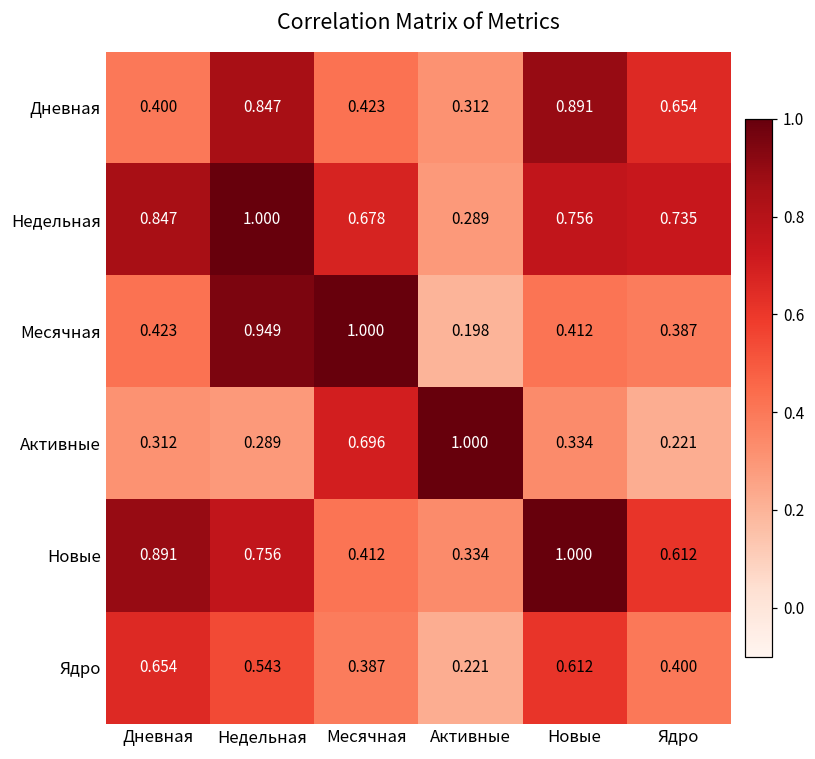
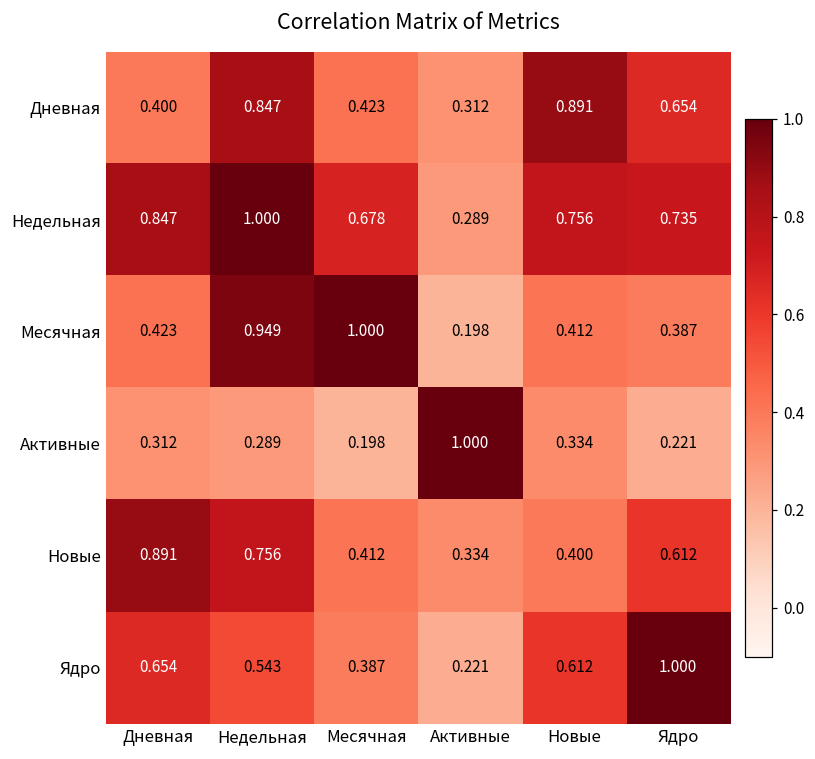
  {
    "Дневная": {
      "Дневная": 0.400,
      "Недельная": 0.847,
      "Месячная": 0.423,
      "Активные": 0.312,
      "Новые": 0.891,
      "Ядро": 0.654
    },
    "Недельная": {
      "Дневная": 0.847,
      "Недельная": 1.000,
      "Месячная": 0.678,
      "Активные": 0.289,
      "Новые": 0.756,
      "Ядро": 0.735
    },
    "Месячная": {
      "Дневная": 0.423,
      "Недельная": 0.949,
      "Месячная": 1.000,
      "Активные": 0.198,
      "Новые": 0.412,
      "Ядро": 0.387
    },
    "Активные": {
      "Дневная": 0.312,
      "Недельная": 0.289,
-     "Месячная": 0.696,
+     "Месячная": 0.198,
      "Активные": 1.000,
      "Новые": 0.334,
      "Ядро": 0.221
    },
    "Новые": {
      "Дневная": 0.891,
      "Недельная": 0.756,
      "Месячная": 0.412,
      "Активные": 0.334,
-     "Новые": 1.000,
+     "Новые": 0.400,
      "Ядро": 0.612
    },
    "Ядро": {
      "Дневная": 0.654,
      "Недельная": 0.543,
      "Месячная": 0.387,
      "Активные": 0.221,
      "Новые": 0.612,
-     "Ядро": 0.400
+     "Ядро": 1.000
    }
  }
